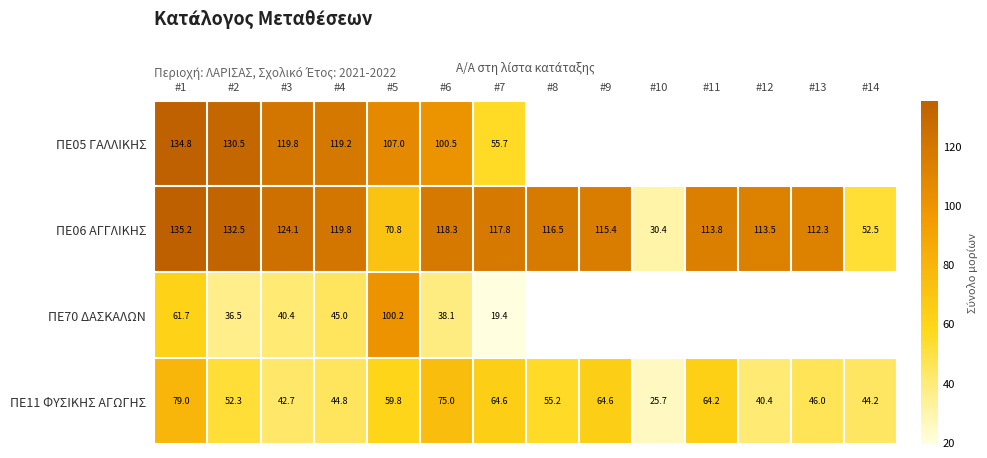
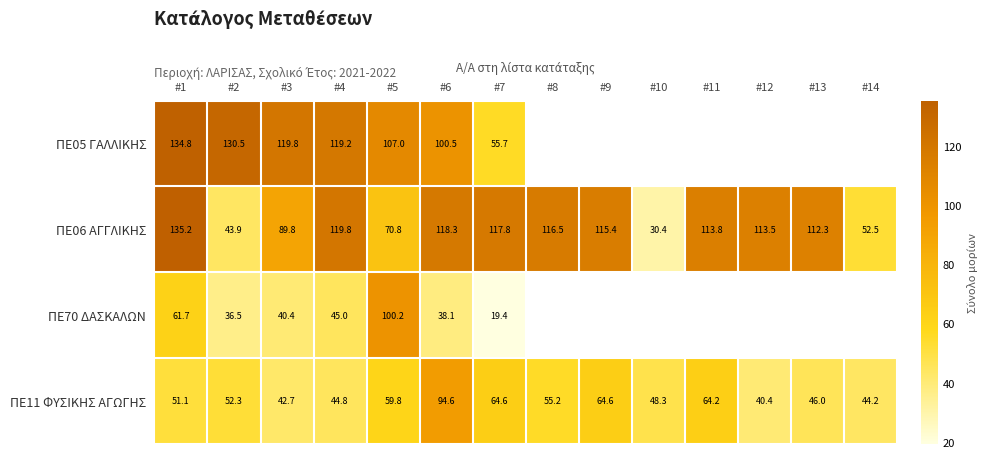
  {
    "ΠΕ05 ΓΑΛΛΙΚΗΣ": {
      "#1": 134.8,
      "#2": 130.5,
      "#3": 119.8,
      "#4": 119.2,
      "#5": 107.0,
      "#6": 100.5,
      "#7": 55.7
    },
    "ΠΕ06 ΑΓΓΛΙΚΗΣ": {
      "#1": 135.2,
-     "#2": 132.5,
-     "#3": 124.1,
+     "#2": 43.9,
+     "#3": 89.8,
      "#4": 119.8,
      "#5": 70.8,
      "#6": 118.3,
      "#7": 117.8,
      "#8": 116.5,
      "#9": 115.4,
      "#10": 30.4,
      "#11": 113.8,
      "#12": 113.5,
      "#13": 112.3,
      "#14": 52.5
    },
    "ΠΕ70 ΔΑΣΚΑΛΩΝ": {
      "#1": 61.7,
      "#2": 36.5,
      "#3": 40.4,
      "#4": 45.0,
      "#5": 100.2,
      "#6": 38.1,
      "#7": 19.4
    },
    "ΠΕ11 ΦΥΣΙΚΗΣ ΑΓΩΓΗΣ": {
-     "#1": 79.0,
+     "#1": 51.1,
      "#2": 52.3,
      "#3": 42.7,
      "#4": 44.8,
      "#5": 59.8,
-     "#6": 75.0,
+     "#6": 94.6,
      "#7": 64.6,
      "#8": 55.2,
      "#9": 64.6,
-     "#10": 25.7,
+     "#10": 48.3,
      "#11": 64.2,
      "#12": 40.4,
      "#13": 46.0,
      "#14": 44.2
    }
  }
